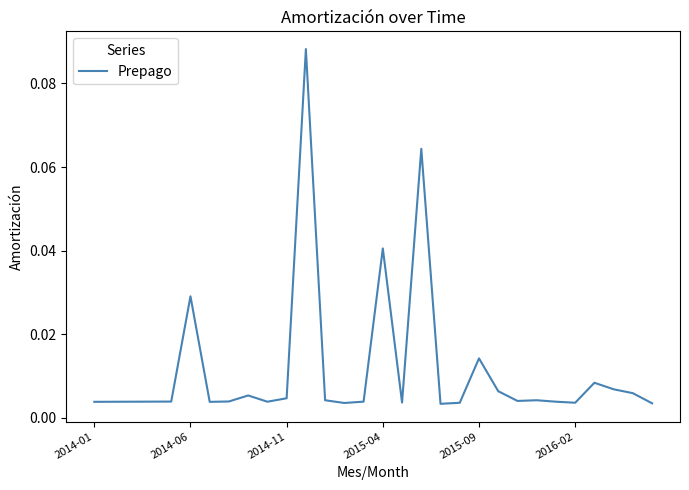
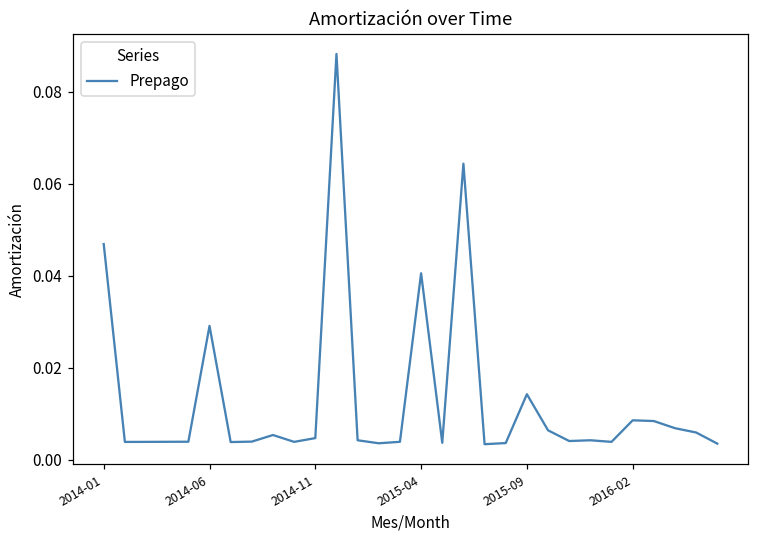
  {
-   "2014-01": 0.004,
+   "2014-01": 0.047,
    "2014-06": 0.029,
    "2014-11": 0.005,
    "2015-04": 0.041,
    "2015-09": 0.014,
-   "2016-02": 0.004
+   "2016-02": 0.009
  }
